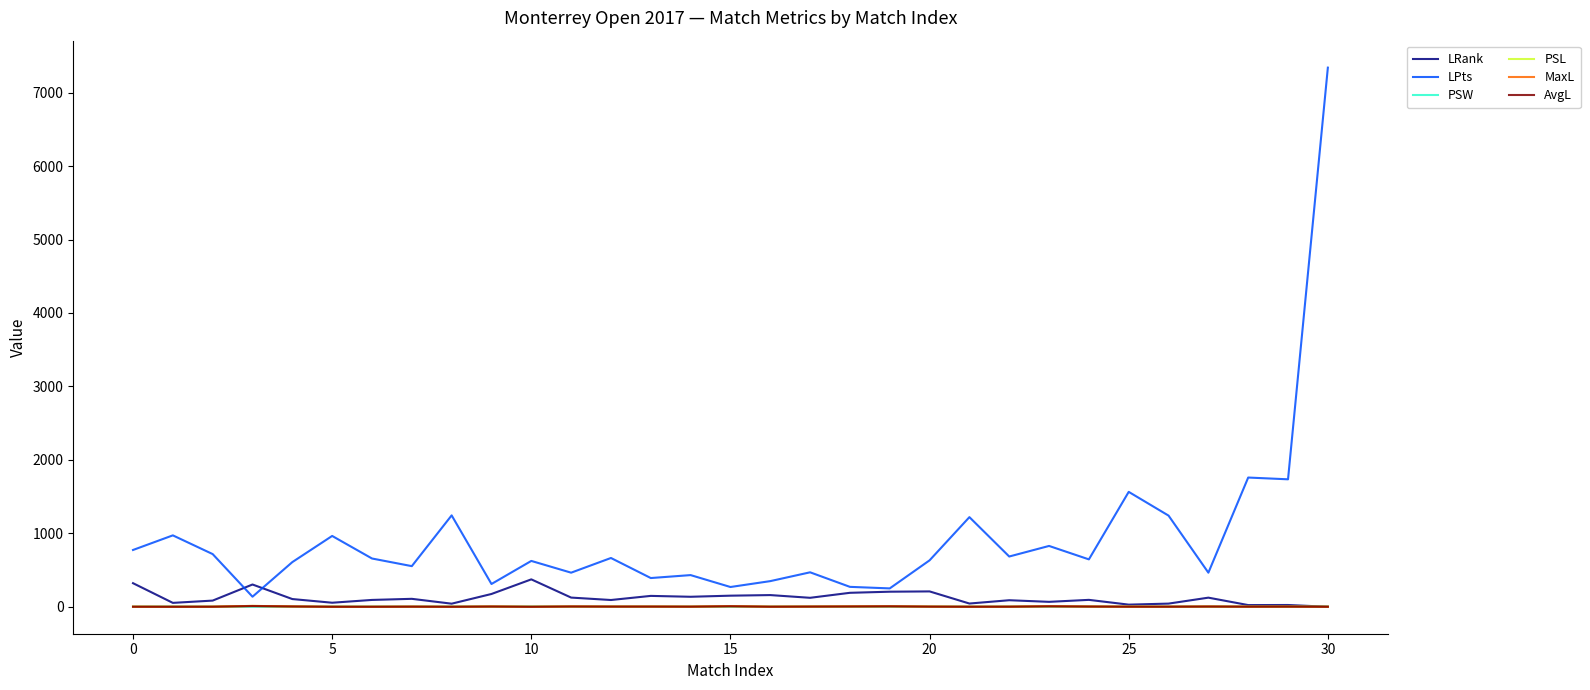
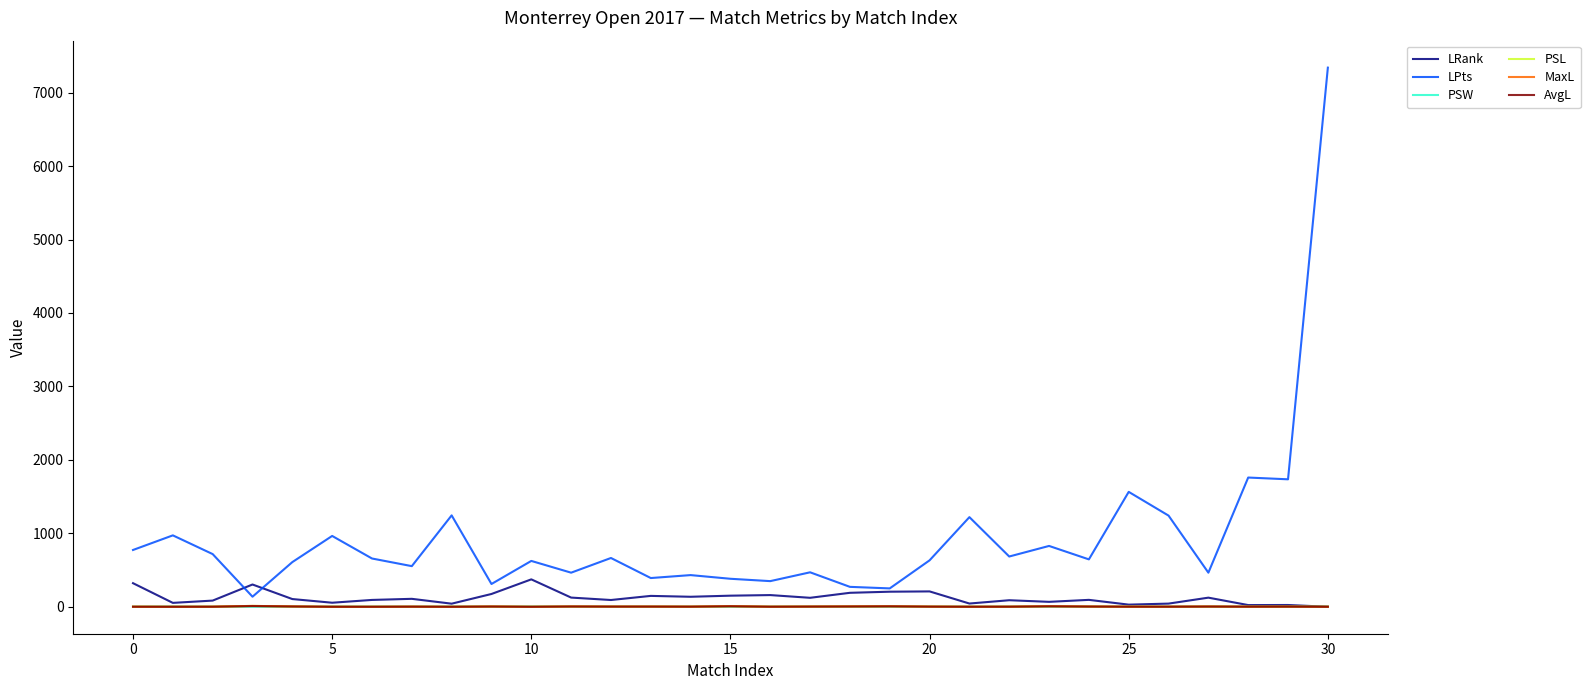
  {
    "LRank": {
      "0": 300,
      "5": 100,
      "10": 400,
      "15": 200,
      "20": 200
    },
    "LPts": {
      "0": 800,
      "5": 1000,
      "10": 600,
-     "15": 300,
+     "15": 400,
      "20": 600,
      "25": 1600,
      "30": 7300
    }
  }
